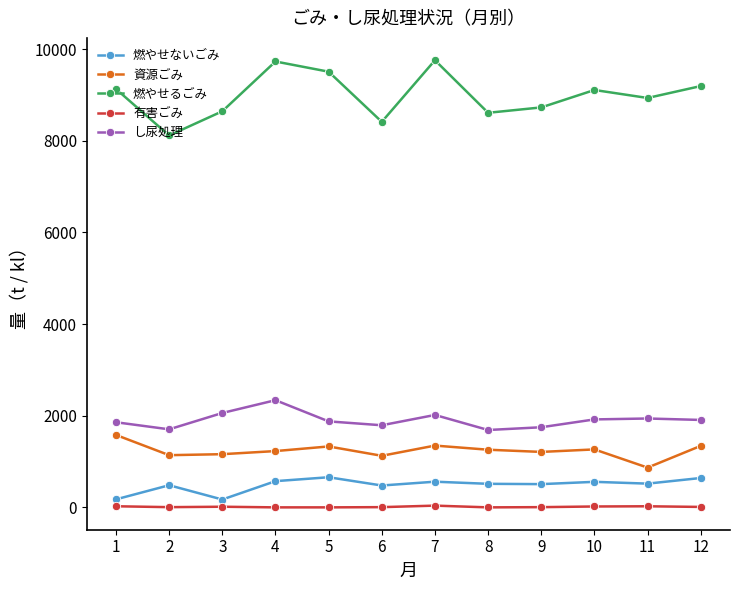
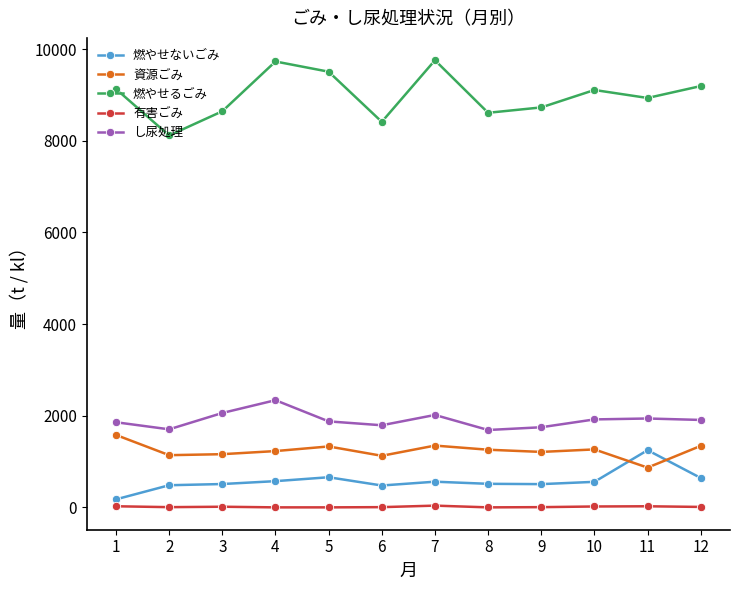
  {
    "燃やせないごみ": {
      "1": 200,
      "2": 500,
-     "3": 200,
+     "3": 500,
      "4": 600,
      "5": 700,
      "6": 500,
      "7": 600,
      "8": 500,
      "9": 500,
      "10": 600,
-     "11": 500,
+     "11": 1200,
      "12": 600
    },
    "資源ごみ": {
      "1": 1600,
      "2": 1100,
      "3": 1200,
      "4": 1200,
      "5": 1300,
      "6": 1100,
      "7": 1300,
      "8": 1300,
      "9": 1200,
      "10": 1300,
      "11": 900,
      "12": 1300
    },
    "燃やせるごみ": {
      "1": 9100,
      "2": 8100,
      "3": 8600,
      "4": 9700,
      "5": 9500,
      "6": 8400,
      "7": 9800,
      "8": 8600,
      "9": 8700,
      "10": 9100,
      "11": 8900,
      "12": 9200
    },
    "有害ごみ": {
      "1": 0,
      "2": 0,
      "3": 0,
      "4": 0,
      "5": 0,
      "6": 0,
      "7": 0,
      "8": 0,
      "9": 0,
      "10": 0,
      "11": 0,
      "12": 0
    },
    "し尿処理": {
      "1": 1900,
      "2": 1700,
      "3": 2100,
      "4": 2300,
      "5": 1900,
      "6": 1800,
      "7": 2000,
      "8": 1700,
      "9": 1700,
      "10": 1900,
      "11": 1900,
      "12": 1900
    }
  }
